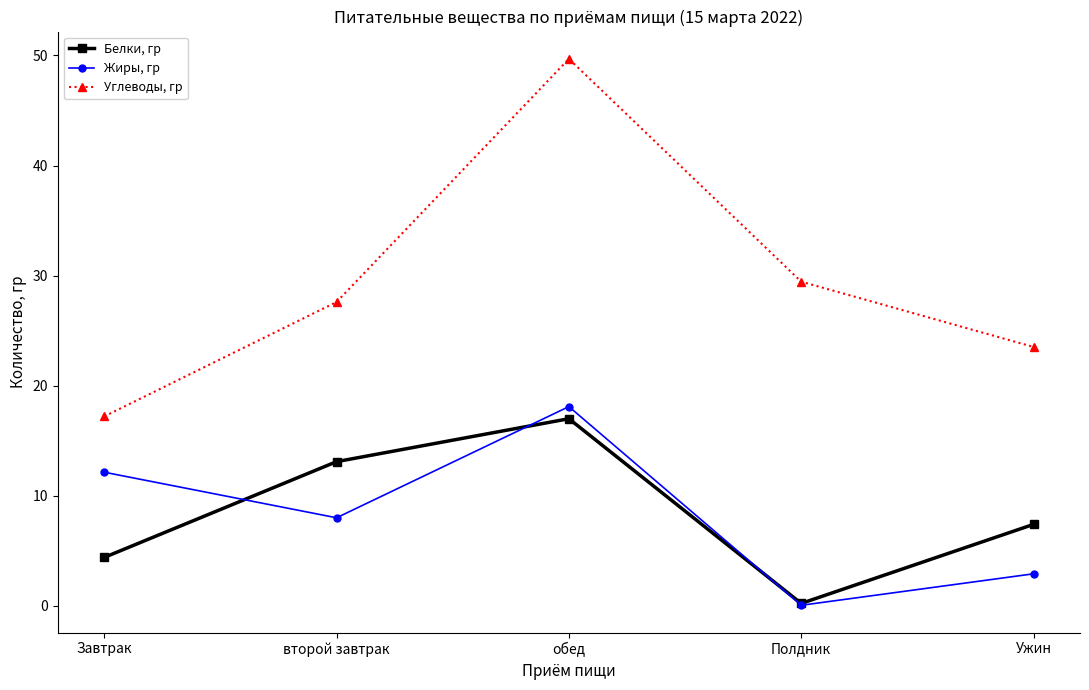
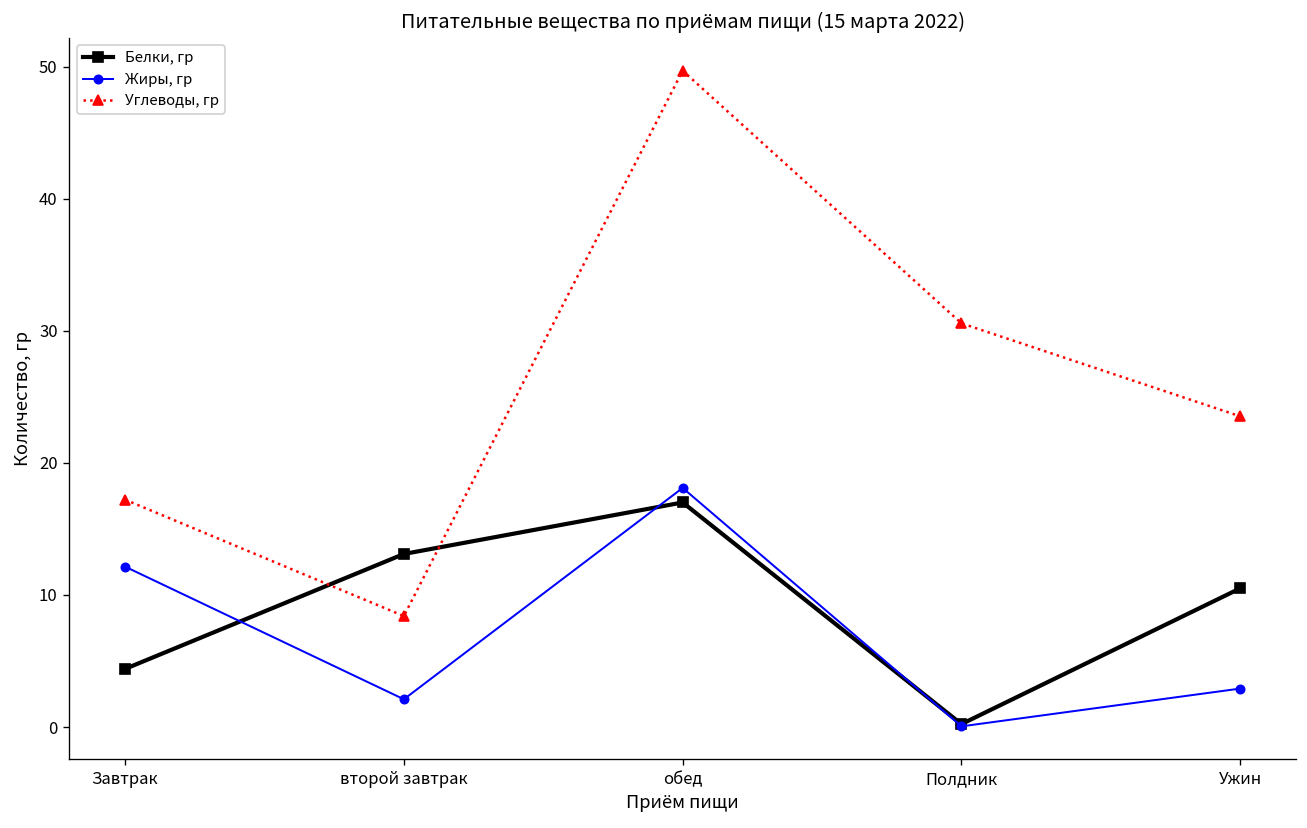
  {
    "Белки, гр": {
      "Завтрак": 4.4,
      "второй завтрак": 13.1,
      "обед": 17.0,
-     "Ужин": 7.4
+     "Ужин": 10.5
    },
    "Жиры, гр": {
      "Завтрак": 12.1,
-     "второй завтрак": 8.0,
+     "второй завтрак": 2.1,
      "обед": 18.1,
      "Ужин": 2.9
    },
    "Углеводы, гр": {
      "Завтрак": 17.2,
-     "второй завтрак": 27.6,
+     "второй завтрак": 8.4,
      "обед": 49.7,
-     "Полдник": 29.5,
+     "Полдник": 30.6,
      "Ужин": 23.5
    }
  }
